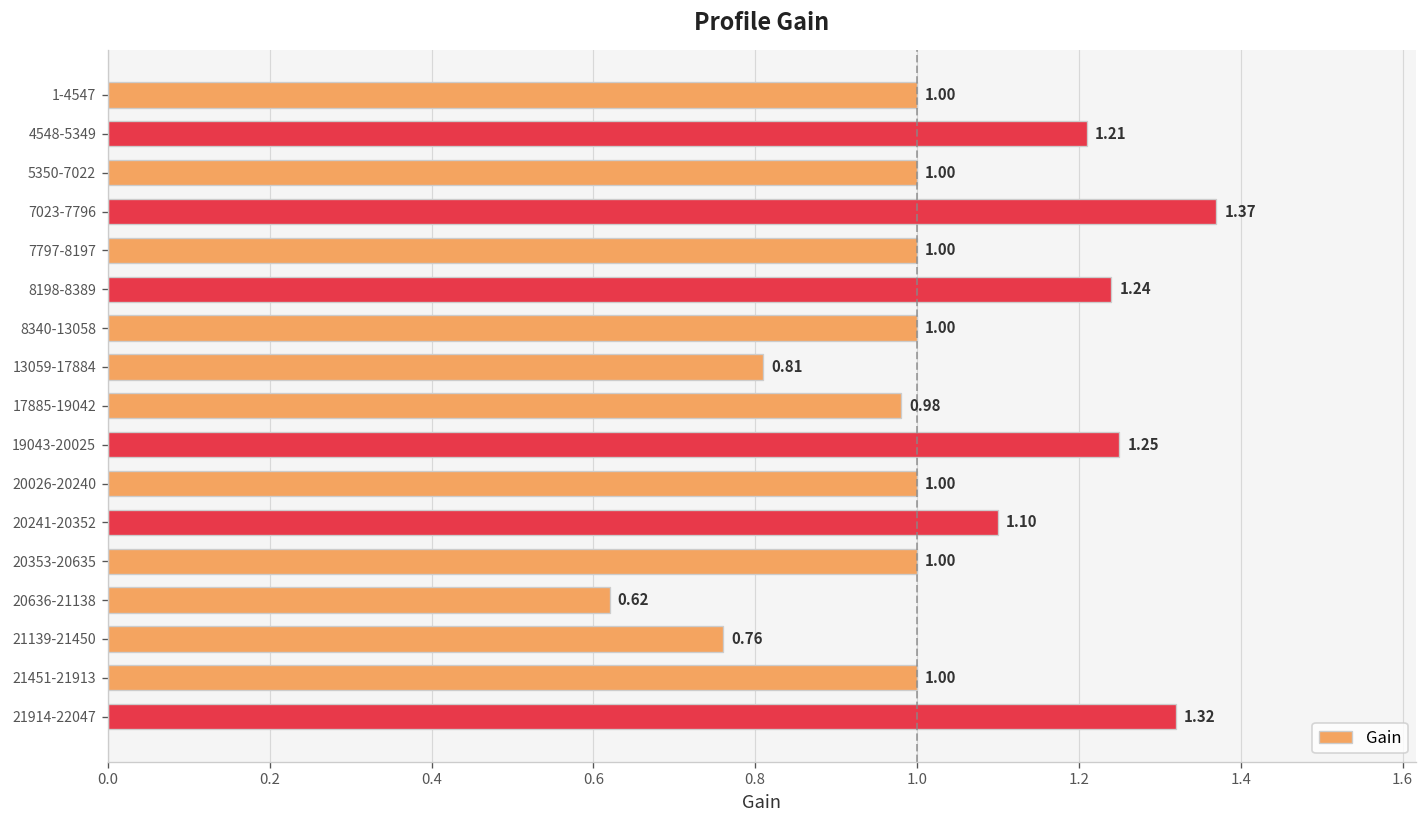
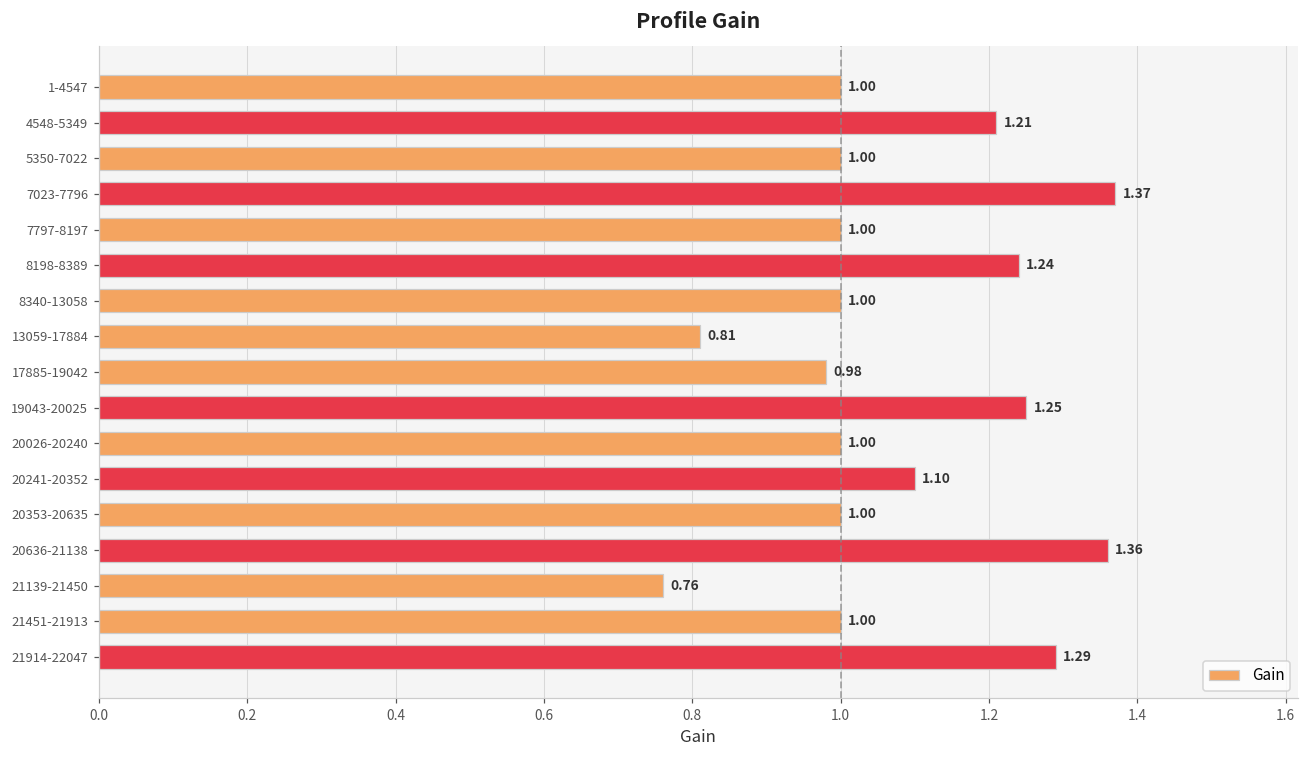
  {
    "1-4547": 1.00,
    "4548-5349": 1.21,
    "5350-7022": 1.00,
    "7023-7796": 1.37,
    "7797-8197": 1.00,
    "8198-8389": 1.24,
    "8340-13058": 1.00,
    "13059-17884": 0.81,
    "17885-19042": 0.98,
    "19043-20025": 1.25,
    "20026-20240": 1.00,
    "20241-20352": 1.10,
    "20353-20635": 1.00,
-   "20636-21138": 0.62,
+   "20636-21138": 1.36,
    "21139-21450": 0.76,
    "21451-21913": 1.00,
-   "21914-22047": 1.32
+   "21914-22047": 1.29
  }
